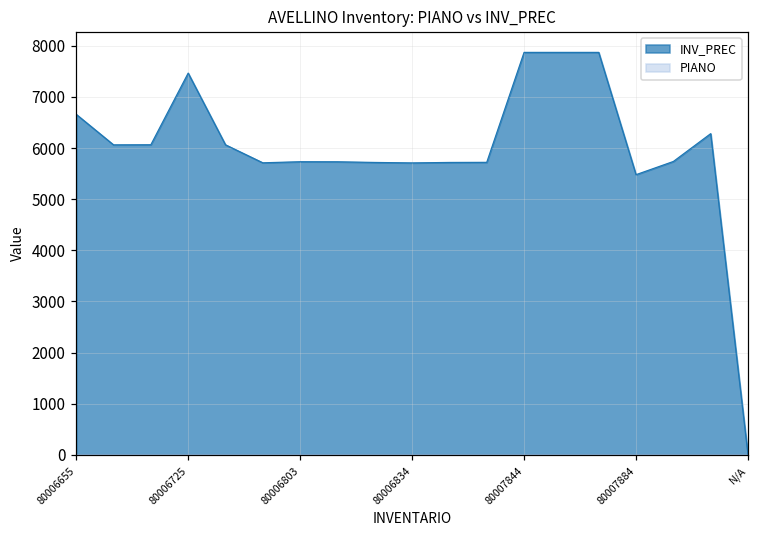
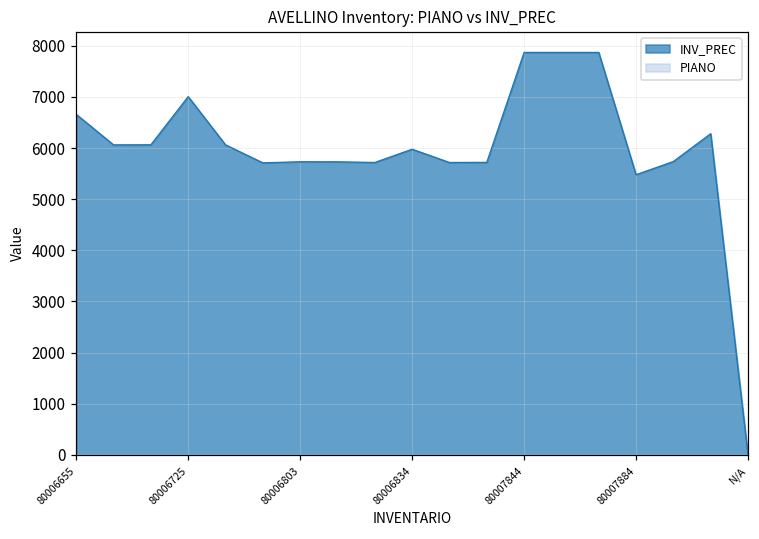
  {
    "INV_PREC": {
      "80006655": 6700,
-     "80006725": 7500,
+     "80006725": 7000,
      "80006803": 5700,
-     "80006834": 5700,
+     "80006834": 6000,
      "80007844": 7900,
      "80007884": 5500
    },
    "PIANO": {
      "80006655": 0,
      "80006725": 0,
      "80006803": 0,
      "80006834": 0,
      "80007844": 0,
      "80007884": 0
    }
  }
